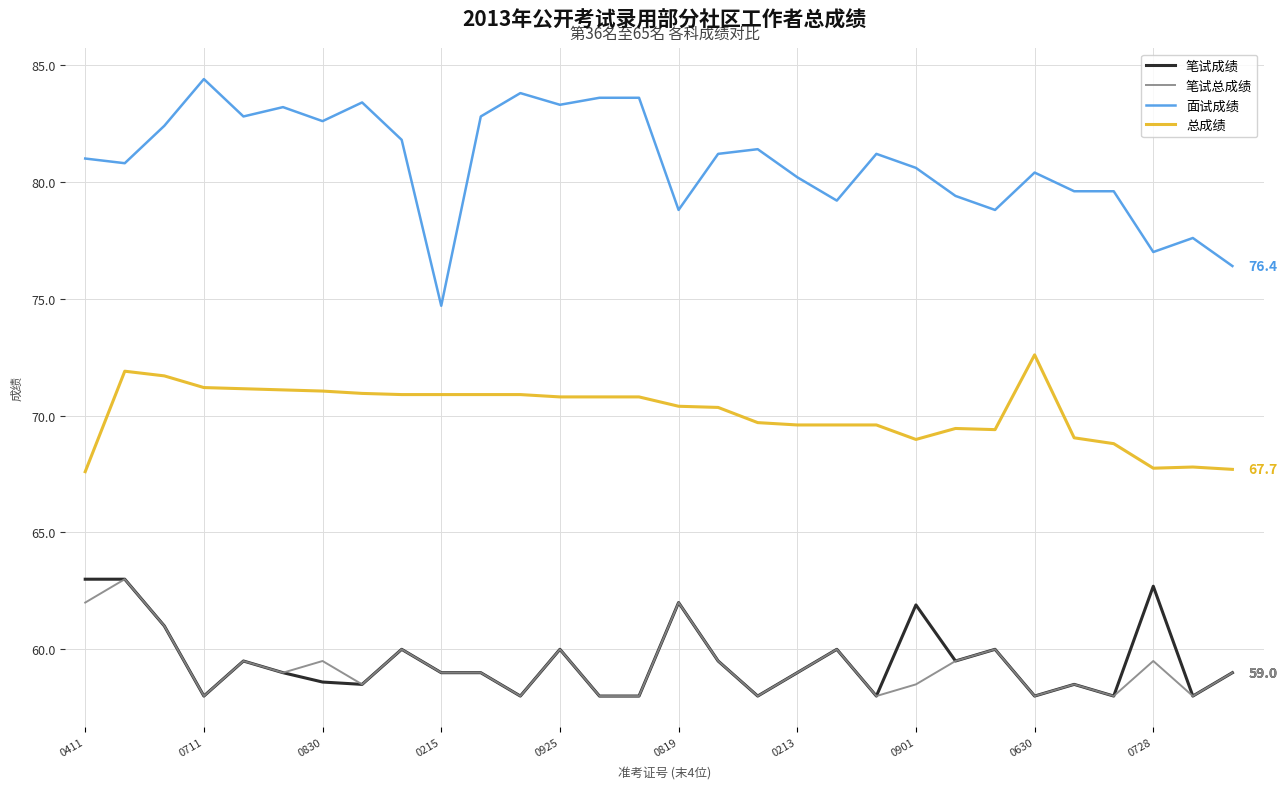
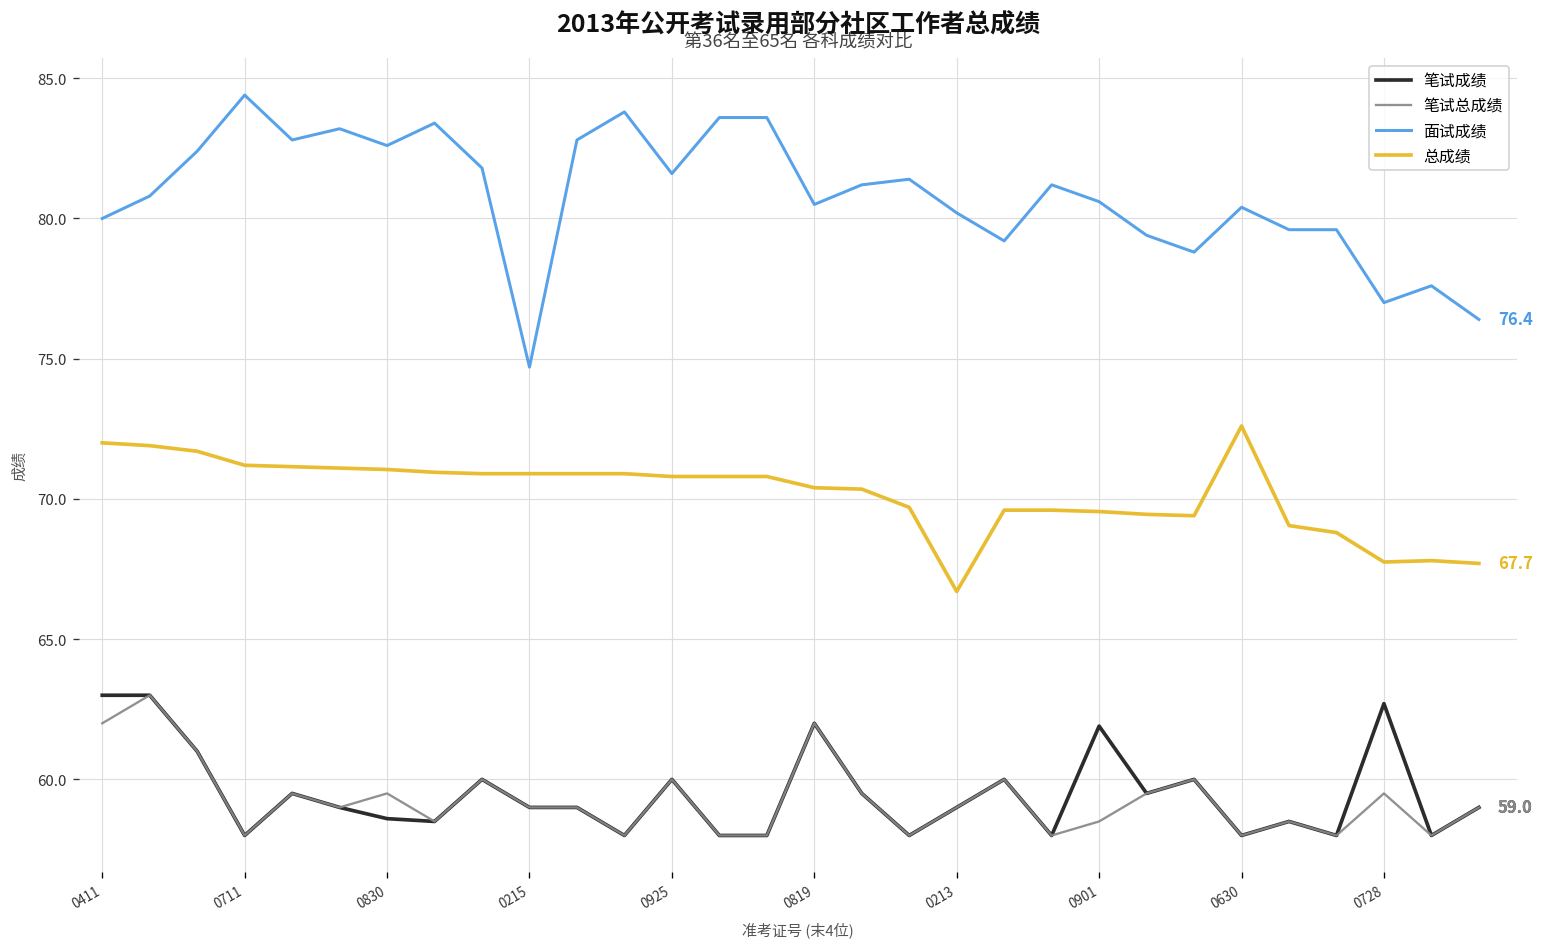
  {
    "笔试成绩": {
      "0411": 63.0,
      "0830": 58.6,
      "0901": 61.9,
      "0728": 62.7
    },
    "笔试总成绩": {
      "0411": 62.0,
      "0830": 59.5,
      "0901": 58.5,
      "0728": 59.5
    },
    "面试成绩": {
-     "0411": 81,
+     "0411": 80,
      "0711": 84.4,
      "0830": 82.6,
      "0215": 74.7,
-     "0925": 83.3,
-     "0819": 78.8,
+     "0925": 81.6,
+     "0819": 80.5,
      "0213": 80.2,
      "0901": 80.6,
      "0630": 80.4,
      "0728": 77.0
    },
    "总成绩": {
-     "0411": 67.6,
+     "0411": 72.0,
      "0711": 71.2,
      "0830": 71.1,
      "0215": 70.9,
      "0925": 70.8,
      "0819": 70.4,
-     "0213": 69.6,
-     "0901": 69.0,
+     "0213": 66.7,
+     "0901": 69.6,
      "0630": 72.6,
      "0728": 67.8
    }
  }
